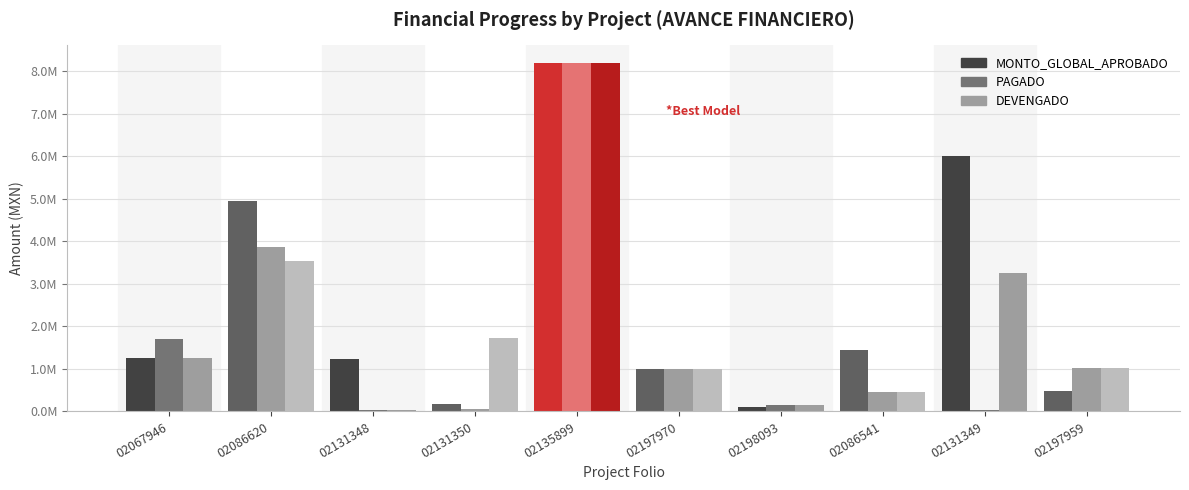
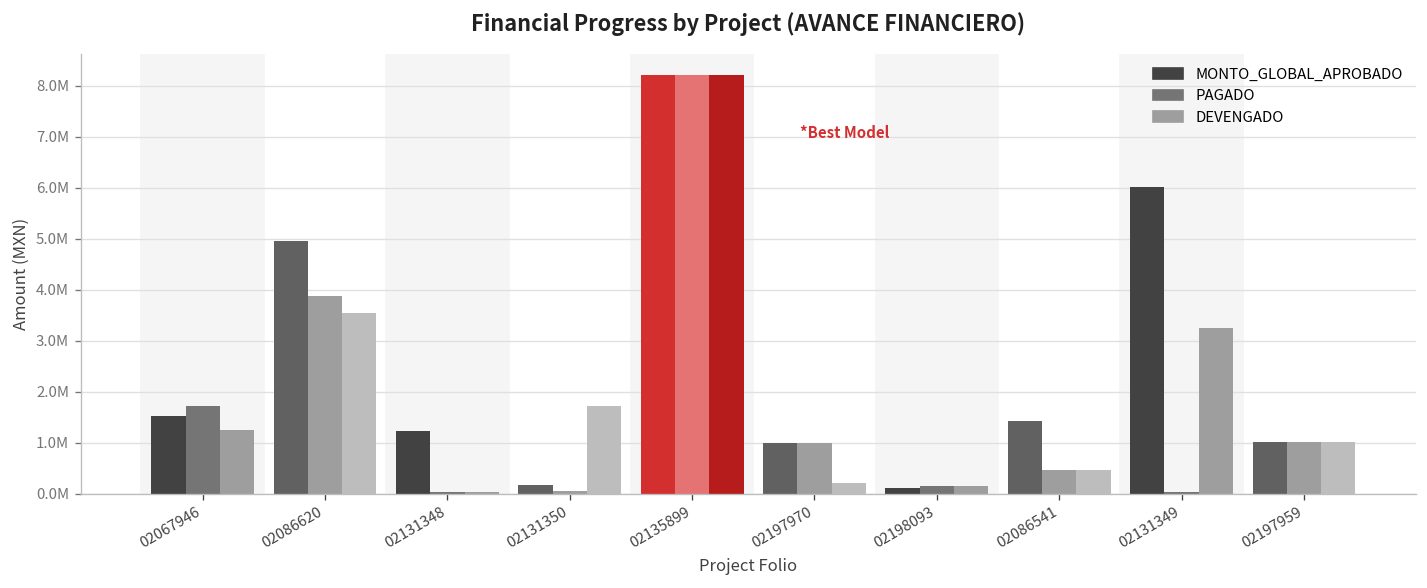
  {
    "MONTO_GLOBAL_APROBADO": {
-     "02067946": 1300000,
+     "02067946": 1500000,
      "02086620": 5000000,
      "02131348": 1200000,
      "02131350": 200000,
      "02135899": 8200000,
      "02197970": 1000000,
      "02198093": 100000,
      "02086541": 1400000,
      "02131349": 6000000,
-     "02197959": 500000
+     "02197959": 1000000
    },
    "PAGADO": {
      "02067946": 1700000,
      "02086620": 3900000,
      "02135899": 8200000,
      "02197970": 1000000,
      "02198093": 200000,
      "02086541": 500000,
      "02197959": 1000000
    },
    "DEVENGADO": {
      "02067946": 1300000,
      "02086620": 3500000,
      "02131350": 1700000,
      "02135899": 8200000,
-     "02197970": 1000000,
+     "02197970": 200000,
      "02198093": 200000,
      "02086541": 500000,
      "02131349": 3300000,
      "02197959": 1000000
    }
  }
